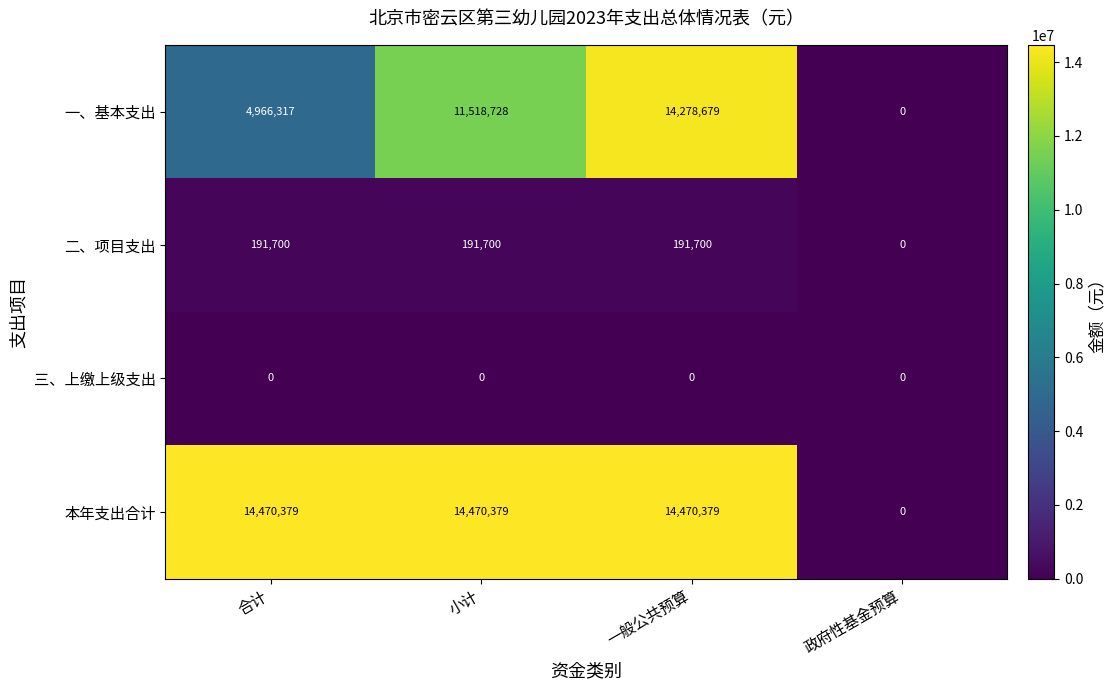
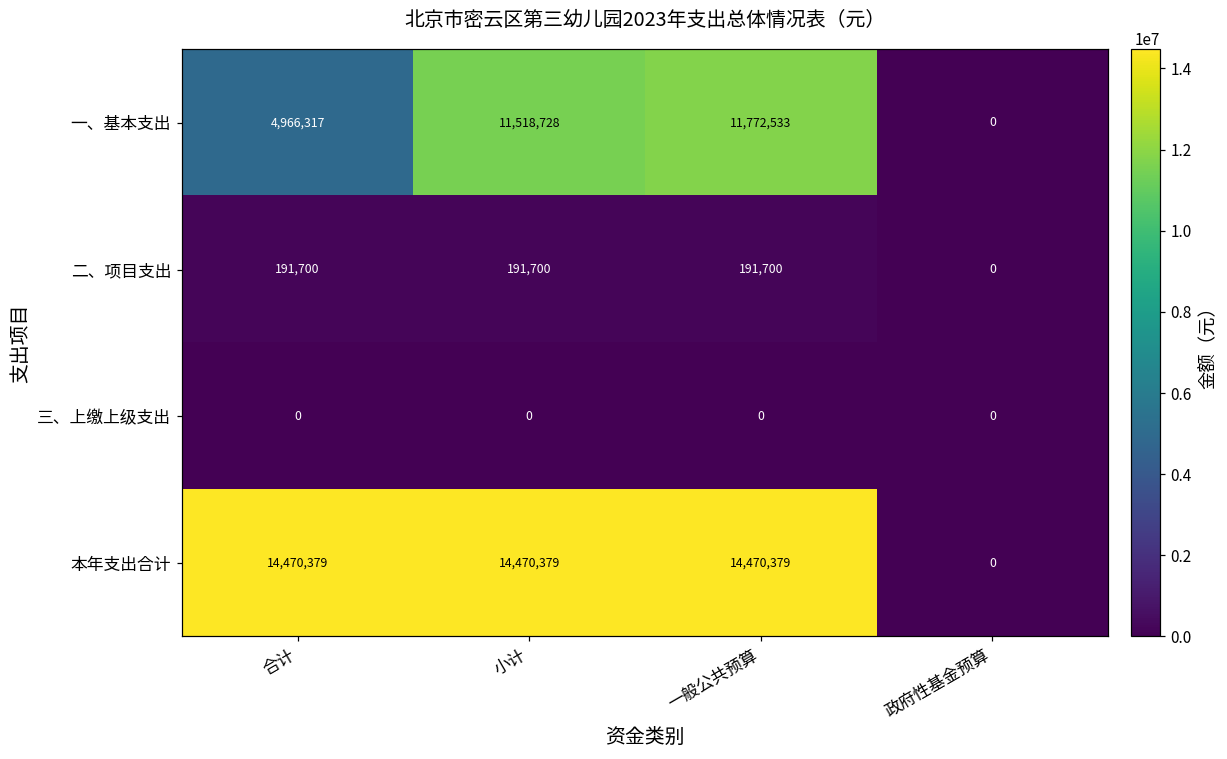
  {
    "一、基本支出": {
      "合计": "4,966,317",
      "小计": "11,518,728",
-     "一般公共预算": "14,278,679",
+     "一般公共预算": "11,772,533",
      "政府性基金预算": "0"
    },
    "二、项目支出": {
      "合计": "191,700",
      "小计": "191,700",
      "一般公共预算": "191,700",
      "政府性基金预算": "0"
    },
    "三、上缴上级支出": {
      "合计": "0",
      "小计": "0",
      "一般公共预算": "0",
      "政府性基金预算": "0"
    },
    "本年支出合计": {
      "合计": "14,470,379",
      "小计": "14,470,379",
      "一般公共预算": "14,470,379",
      "政府性基金预算": "0"
    }
  }
